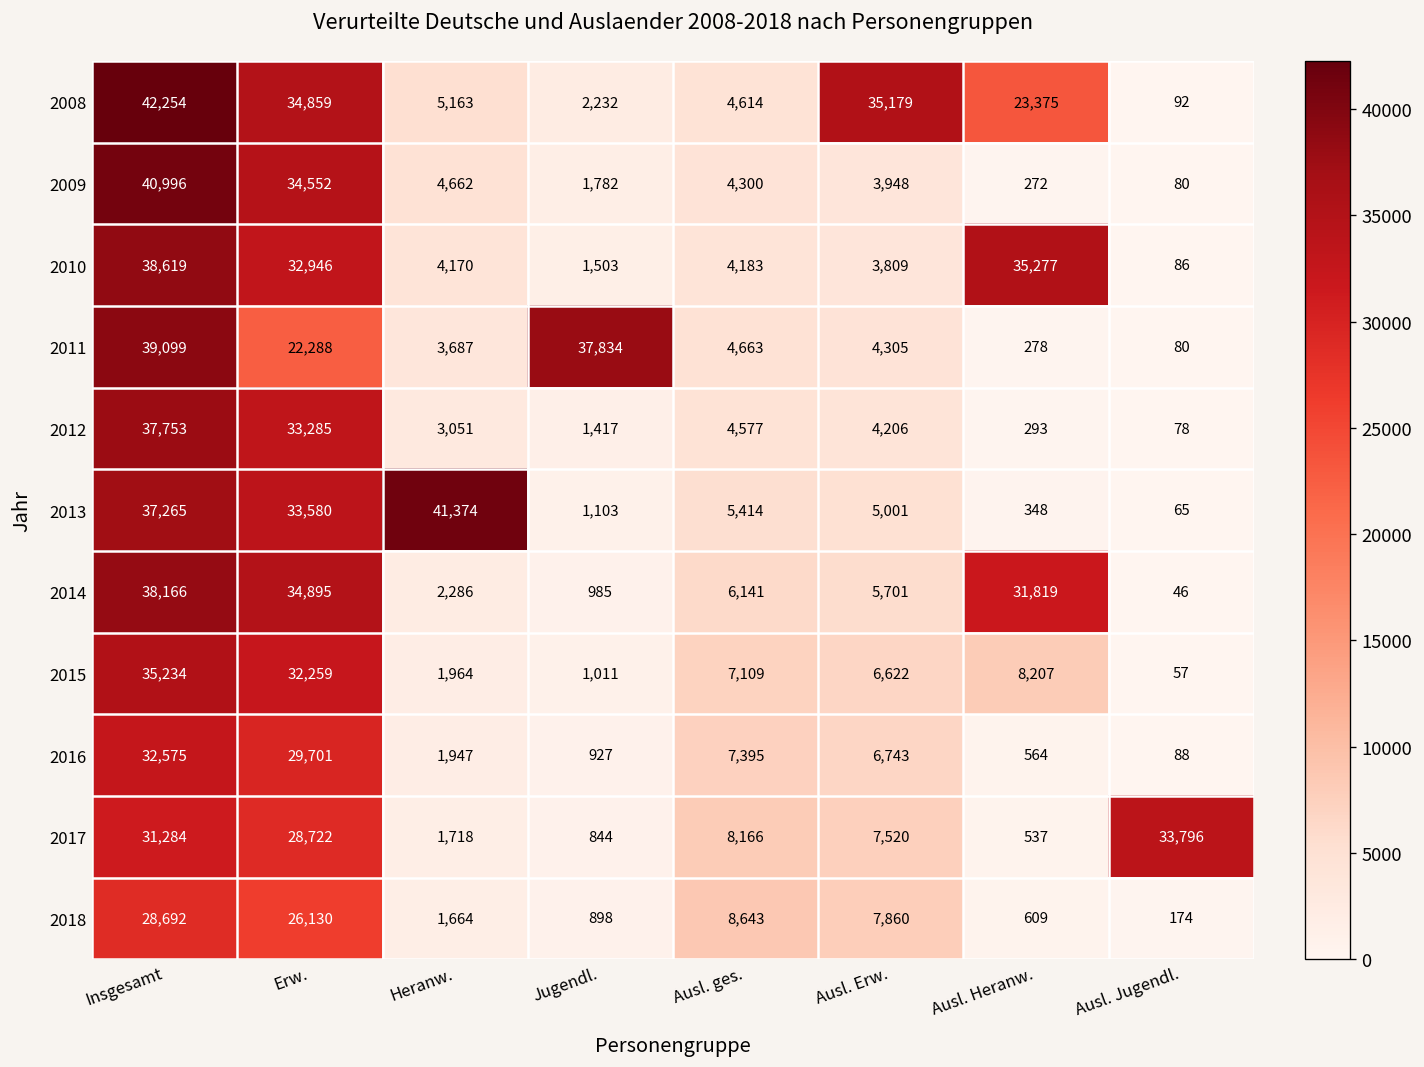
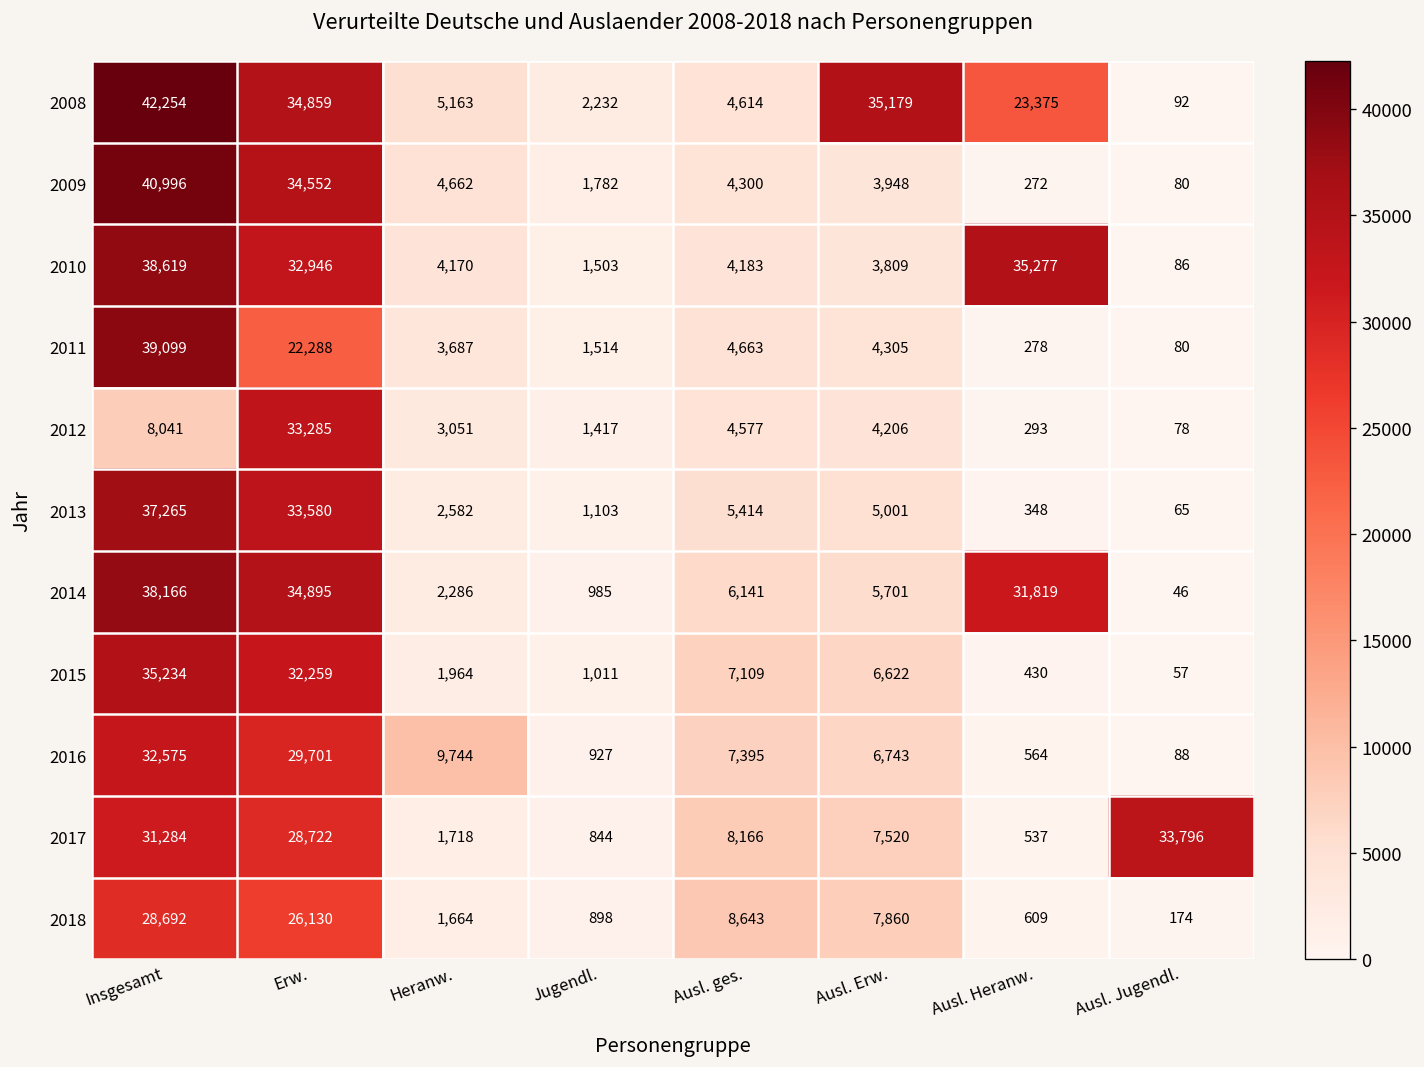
  {
    "2008": {
      "Insgesamt": "42,254",
      "Erw.": "34,859",
      "Heranw.": "5,163",
      "Jugendl.": "2,232",
      "Ausl. ges.": "4,614",
      "Ausl. Erw.": "35,179",
      "Ausl. Heranw.": "23,375",
      "Ausl. Jugendl.": "92"
    },
    "2009": {
      "Insgesamt": "40,996",
      "Erw.": "34,552",
      "Heranw.": "4,662",
      "Jugendl.": "1,782",
      "Ausl. ges.": "4,300",
      "Ausl. Erw.": "3,948",
      "Ausl. Heranw.": "272",
      "Ausl. Jugendl.": "80"
    },
    "2010": {
      "Insgesamt": "38,619",
      "Erw.": "32,946",
      "Heranw.": "4,170",
      "Jugendl.": "1,503",
      "Ausl. ges.": "4,183",
      "Ausl. Erw.": "3,809",
      "Ausl. Heranw.": "35,277",
      "Ausl. Jugendl.": "86"
    },
    "2011": {
      "Insgesamt": "39,099",
      "Erw.": "22,288",
      "Heranw.": "3,687",
-     "Jugendl.": "37,834",
+     "Jugendl.": "1,514",
      "Ausl. ges.": "4,663",
      "Ausl. Erw.": "4,305",
      "Ausl. Heranw.": "278",
      "Ausl. Jugendl.": "80"
    },
    "2012": {
-     "Insgesamt": "37,753",
+     "Insgesamt": "8,041",
      "Erw.": "33,285",
      "Heranw.": "3,051",
      "Jugendl.": "1,417",
      "Ausl. ges.": "4,577",
      "Ausl. Erw.": "4,206",
      "Ausl. Heranw.": "293",
      "Ausl. Jugendl.": "78"
    },
    "2013": {
      "Insgesamt": "37,265",
      "Erw.": "33,580",
-     "Heranw.": "41,374",
+     "Heranw.": "2,582",
      "Jugendl.": "1,103",
      "Ausl. ges.": "5,414",
      "Ausl. Erw.": "5,001",
      "Ausl. Heranw.": "348",
      "Ausl. Jugendl.": "65"
    },
    "2014": {
      "Insgesamt": "38,166",
      "Erw.": "34,895",
      "Heranw.": "2,286",
      "Jugendl.": "985",
      "Ausl. ges.": "6,141",
      "Ausl. Erw.": "5,701",
      "Ausl. Heranw.": "31,819",
      "Ausl. Jugendl.": "46"
    },
    "2015": {
      "Insgesamt": "35,234",
      "Erw.": "32,259",
      "Heranw.": "1,964",
      "Jugendl.": "1,011",
      "Ausl. ges.": "7,109",
      "Ausl. Erw.": "6,622",
-     "Ausl. Heranw.": "8,207",
+     "Ausl. Heranw.": "430",
      "Ausl. Jugendl.": "57"
    },
    "2016": {
      "Insgesamt": "32,575",
      "Erw.": "29,701",
-     "Heranw.": "1,947",
+     "Heranw.": "9,744",
      "Jugendl.": "927",
      "Ausl. ges.": "7,395",
      "Ausl. Erw.": "6,743",
      "Ausl. Heranw.": "564",
      "Ausl. Jugendl.": "88"
    },
    "2017": {
      "Insgesamt": "31,284",
      "Erw.": "28,722",
      "Heranw.": "1,718",
      "Jugendl.": "844",
      "Ausl. ges.": "8,166",
      "Ausl. Erw.": "7,520",
      "Ausl. Heranw.": "537",
      "Ausl. Jugendl.": "33,796"
    },
    "2018": {
      "Insgesamt": "28,692",
      "Erw.": "26,130",
      "Heranw.": "1,664",
      "Jugendl.": "898",
      "Ausl. ges.": "8,643",
      "Ausl. Erw.": "7,860",
      "Ausl. Heranw.": "609",
      "Ausl. Jugendl.": "174"
    }
  }
